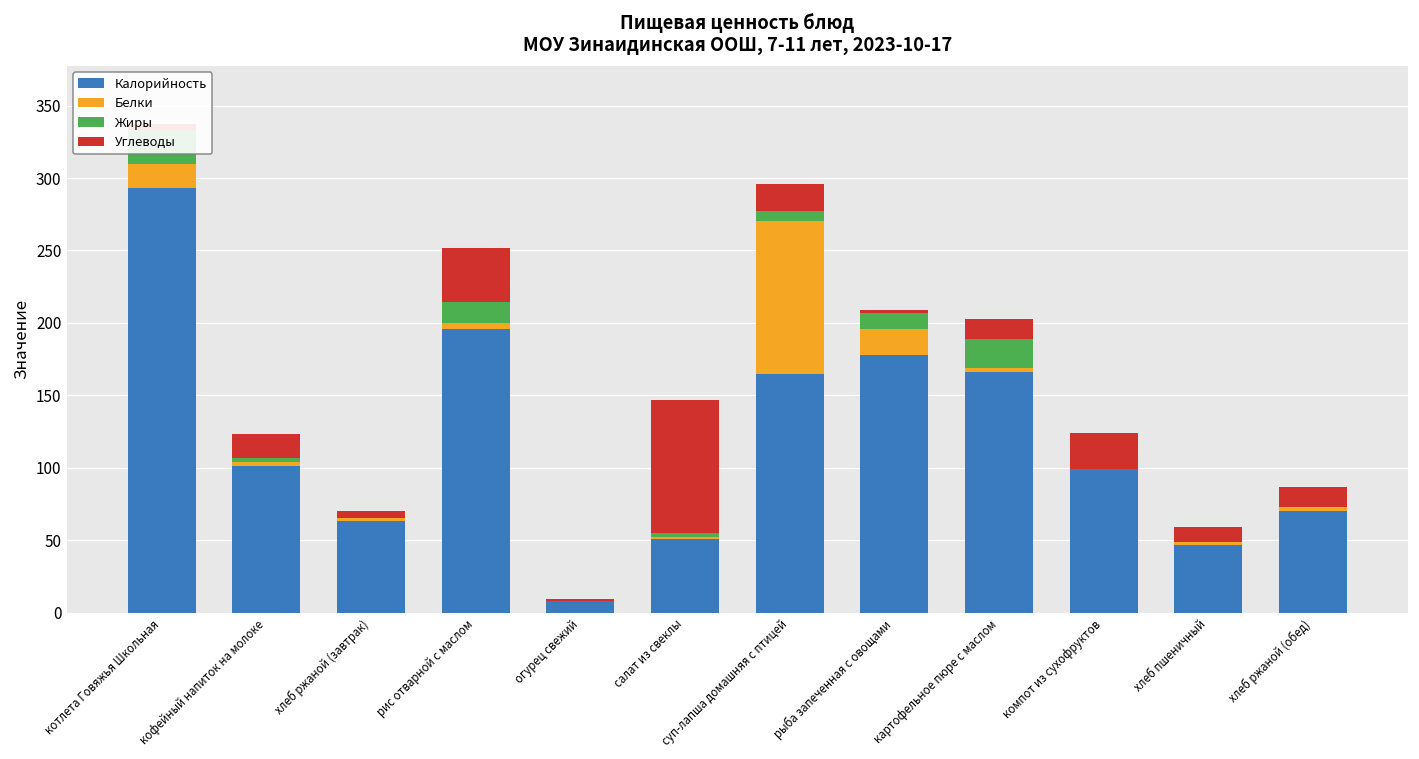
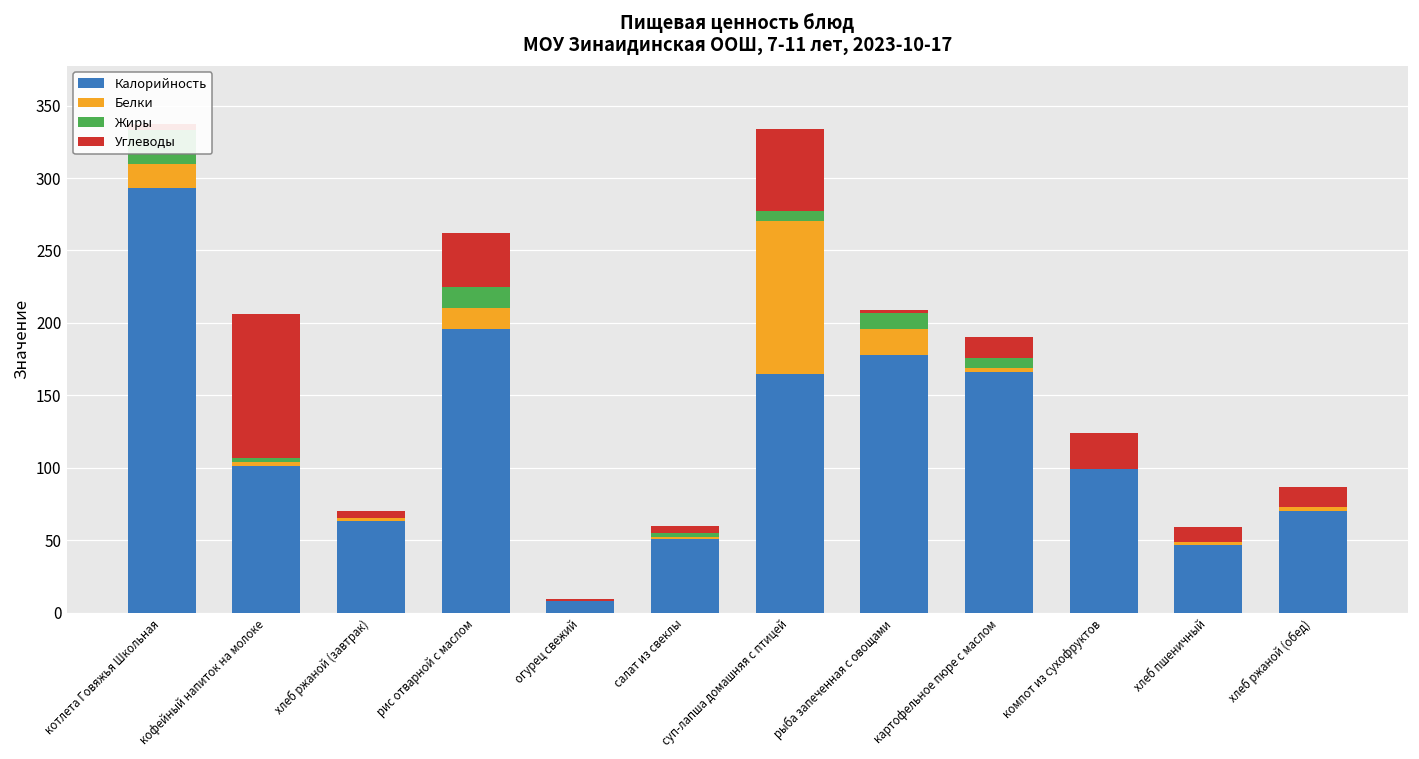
  {
    "Калорийность": {
      "котлета Говяжья Школьная": 293,
      "кофейный напиток на молоке": 101,
      "хлеб ржаной (завтрак)": 63,
      "рис отварной с маслом": 196,
      "огурец свежий": 8,
      "салат из свеклы": 51,
      "суп-лапша домашняя с птицей": 165,
      "рыба запеченная с овощами": 178,
      "картофельное пюре с маслом": 166,
      "компот из сухофруктов": 99,
      "хлеб пшеничный": 47,
      "хлеб ржаной (обед)": 70
    },
    "Белки": {
      "котлета Говяжья Школьная": 17,
      "кофейный напиток на молоке": 3,
      "хлеб ржаной (завтрак)": 2,
-     "рис отварной с маслом": 4,
+     "рис отварной с маслом": 14,
      "суп-лапша домашняя с птицей": 105,
      "рыба запеченная с овощами": 18,
      "картофельное пюре с маслом": 3,
      "компот из сухофруктов": 0,
      "хлеб пшеничный": 2,
      "хлеб ржаной (обед)": 3
    },
    "Жиры": {
      "кофейный напиток на молоке": 3,
      "хлеб ржаной (завтрак)": 0,
      "рис отварной с маслом": 15,
      "салат из свеклы": 3,
      "суп-лапша домашняя с птицей": 7,
      "рыба запеченная с овощами": 11,
-     "картофельное пюре с маслом": 20,
+     "картофельное пюре с маслом": 7,
      "хлеб пшеничный": 0,
      "хлеб ржаной (обед)": 0
    },
    "Углеводы": {
-     "кофейный напиток на молоке": 16,
+     "кофейный напиток на молоке": 99,
      "хлеб ржаной (завтрак)": 5,
      "рис отварной с маслом": 37,
-     "салат из свеклы": 92,
-     "суп-лапша домашняя с птицей": 19,
+     "салат из свеклы": 5,
+     "суп-лапша домашняя с птицей": 57,
      "рыба запеченная с овощами": 2,
      "картофельное пюре с маслом": 14,
      "компот из сухофруктов": 25,
      "хлеб пшеничный": 10,
      "хлеб ржаной (обед)": 14
    }
  }
